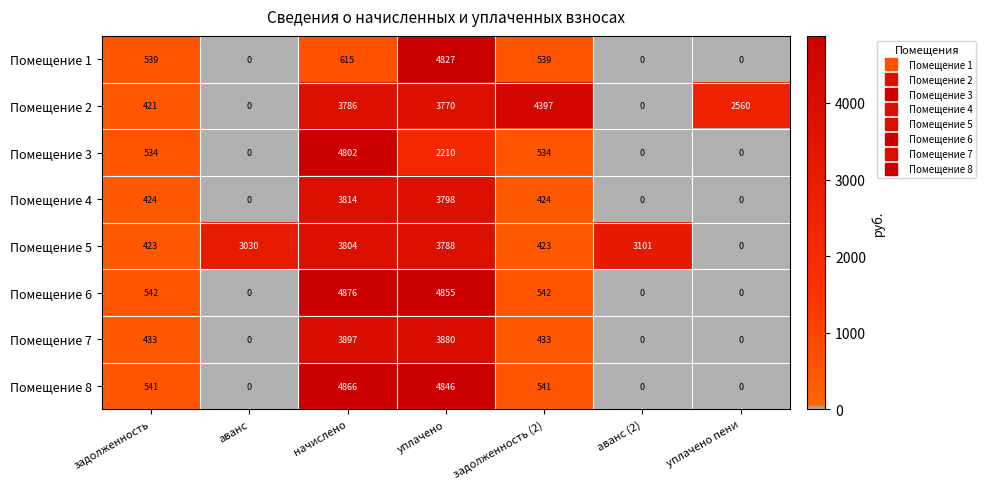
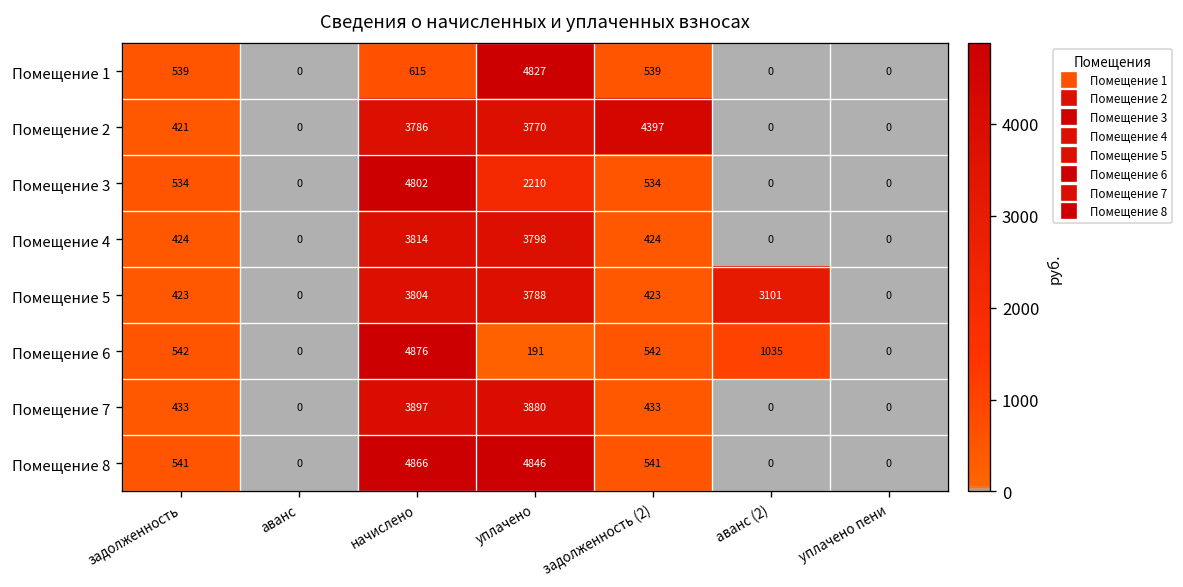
  {
    "Помещение 1": {
      "задолженность": 539,
      "аванс": 0,
      "начислено": 615,
      "уплачено": 4827,
      "задолженность (2)": 539,
      "аванс (2)": 0,
      "уплачено пени": 0
    },
    "Помещение 2": {
      "задолженность": 421,
      "аванс": 0,
      "начислено": 3786,
      "уплачено": 3770,
      "задолженность (2)": 4397,
      "аванс (2)": 0,
-     "уплачено пени": 2560
+     "уплачено пени": 0
    },
    "Помещение 3": {
      "задолженность": 534,
      "аванс": 0,
      "начислено": 4802,
      "уплачено": 2210,
      "задолженность (2)": 534,
      "аванс (2)": 0,
      "уплачено пени": 0
    },
    "Помещение 4": {
      "задолженность": 424,
      "аванс": 0,
      "начислено": 3814,
      "уплачено": 3798,
      "задолженность (2)": 424,
      "аванс (2)": 0,
      "уплачено пени": 0
    },
    "Помещение 5": {
      "задолженность": 423,
-     "аванс": 3030,
+     "аванс": 0,
      "начислено": 3804,
      "уплачено": 3788,
      "задолженность (2)": 423,
      "аванс (2)": 3101,
      "уплачено пени": 0
    },
    "Помещение 6": {
      "задолженность": 542,
      "аванс": 0,
      "начислено": 4876,
-     "уплачено": 4855,
+     "уплачено": 191,
      "задолженность (2)": 542,
-     "аванс (2)": 0,
+     "аванс (2)": 1035,
      "уплачено пени": 0
    },
    "Помещение 7": {
      "задолженность": 433,
      "аванс": 0,
      "начислено": 3897,
      "уплачено": 3880,
      "задолженность (2)": 433,
      "аванс (2)": 0,
      "уплачено пени": 0
    },
    "Помещение 8": {
      "задолженность": 541,
      "аванс": 0,
      "начислено": 4866,
      "уплачено": 4846,
      "задолженность (2)": 541,
      "аванс (2)": 0,
      "уплачено пени": 0
    }
  }
